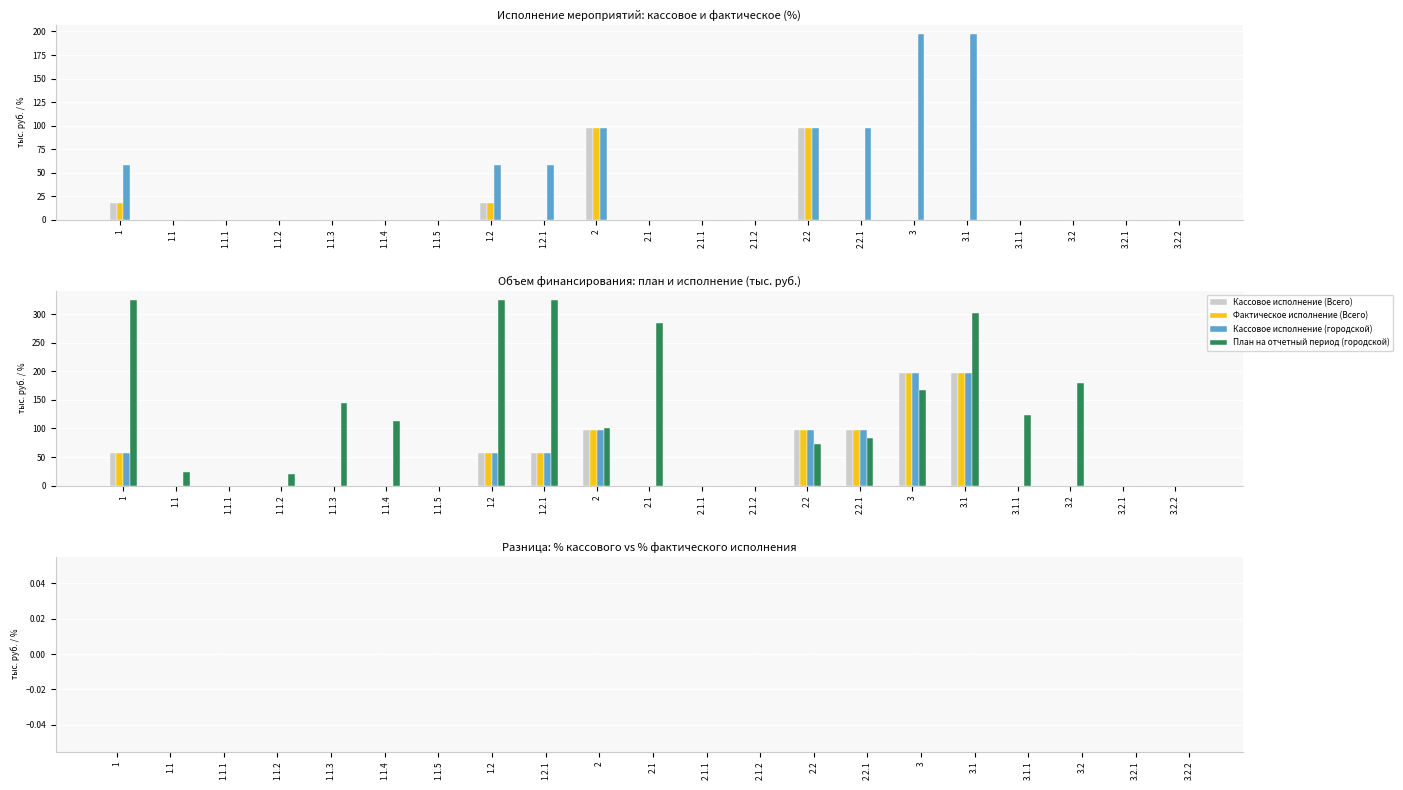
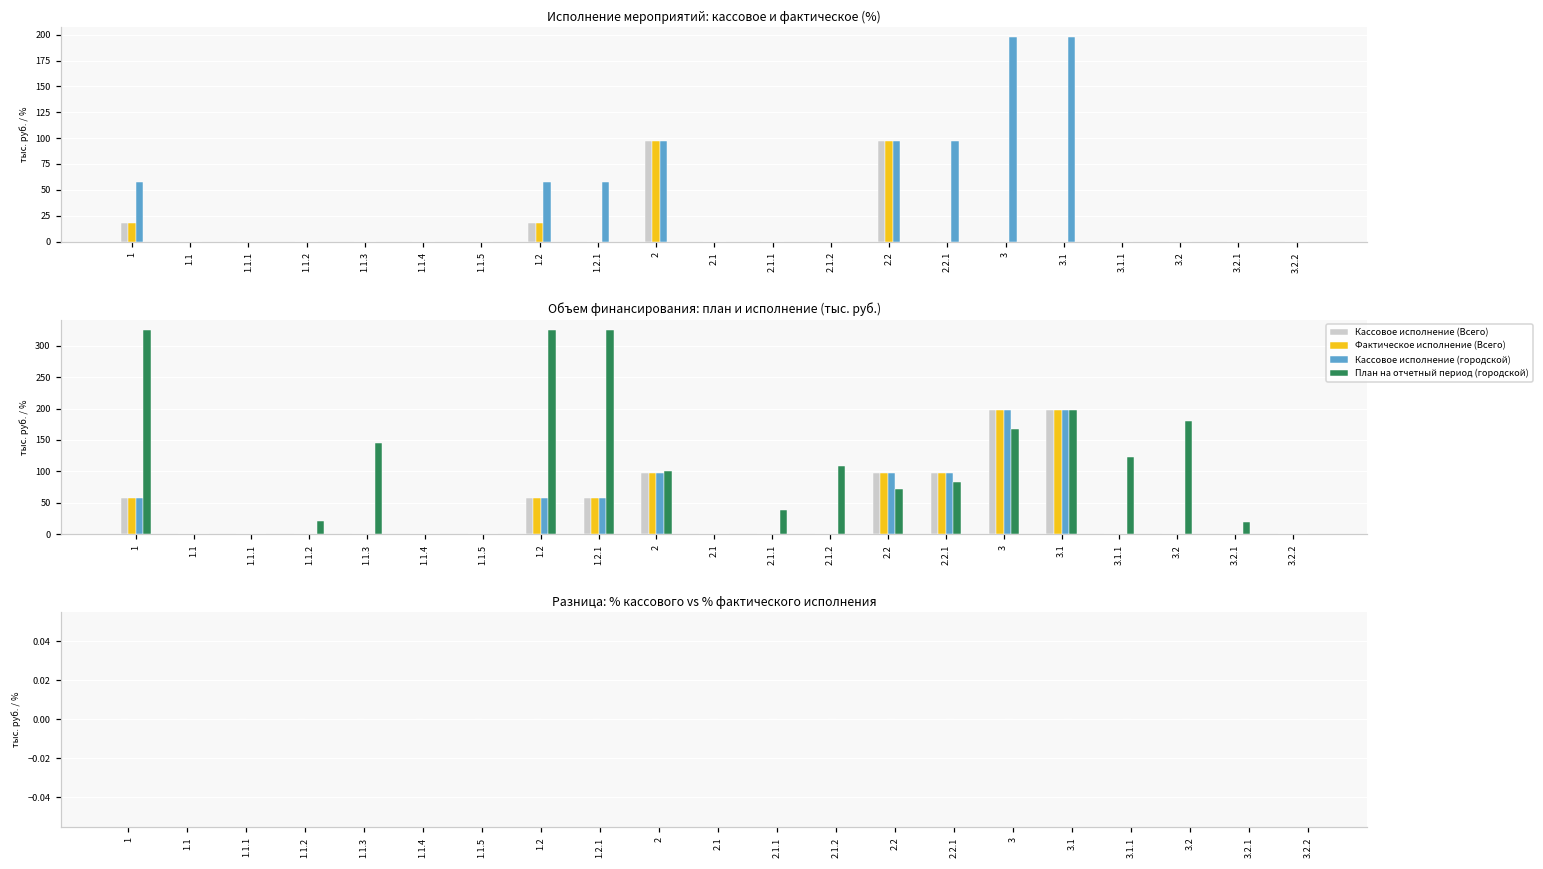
  {
    "Объем финансирования: план и исполнение (тыс. руб.)": {
      "Кассовое исполнение (Всего)": {
        "1": 60,
        "1.1": 0,
        "1.1.1": 0,
        "1.1.2": 0,
        "1.1.3": 0,
        "1.1.4": 0,
        "1.1.5": 0,
        "1.2": 60,
        "1.2.1": 60,
        "2": 100,
        "2.1": 0,
        "2.1.1": 0,
        "2.1.2": 0,
        "2.2": 100,
        "2.2.1": 100,
        "3": 200,
        "3.1": 200,
        "3.1.1": 0,
        "3.2": 0,
        "3.2.1": 0,
        "3.2.2": 0
      },
      "Фактическое исполнение (Всего)": {
        "1": 60,
        "1.1": 0,
        "1.1.1": 0,
        "1.1.2": 0,
        "1.1.3": 0,
        "1.1.4": 0,
        "1.1.5": 0,
        "1.2": 60,
        "1.2.1": 60,
        "2": 100,
        "2.1": 0,
        "2.1.1": 0,
        "2.1.2": 0,
        "2.2": 100,
        "2.2.1": 100,
        "3": 200,
        "3.1": 200,
        "3.1.1": 0,
        "3.2": 0,
        "3.2.1": 0,
        "3.2.2": 0
      },
      "Кассовое исполнение (городской)": {
        "1": 60,
        "1.1": 0,
        "1.1.1": 0,
        "1.1.2": 0,
        "1.1.3": 0,
        "1.1.4": 0,
        "1.1.5": 0,
        "1.2": 60,
        "1.2.1": 60,
        "2": 100,
        "2.1": 0,
        "2.1.1": 0,
        "2.1.2": 0,
        "2.2": 100,
        "2.2.1": 100,
        "3": 200,
        "3.1": 200,
        "3.1.1": 0,
        "3.2": 0,
        "3.2.1": 0,
        "3.2.2": 0
      },
      "План на отчетный период (городской)": {
        "1": 330,
-       "1.1": 20,
+       "1.1": 0,
        "1.1.1": 0,
        "1.1.2": 20,
        "1.1.3": 150,
-       "1.1.4": 110,
+       "1.1.4": 0,
        "1.1.5": 0,
        "1.2": 330,
        "1.2.1": 330,
        "2": 100,
-       "2.1": 290,
-       "2.1.1": 0,
-       "2.1.2": 0,
+       "2.1": 0,
+       "2.1.1": 40,
+       "2.1.2": 110,
        "2.2": 70,
        "2.2.1": 80,
        "3": 170,
-       "3.1": 300,
+       "3.1": 200,
        "3.1.1": 120,
        "3.2": 180,
-       "3.2.1": 0,
+       "3.2.1": 20,
        "3.2.2": 0
      }
    },
    "Разница: % кассового vs % фактического исполнения": {
      "1": 0.000,
      "1.1": 0.000,
      "1.1.1": 0.000,
      "1.1.2": 0.000,
      "1.1.3": 0.000,
      "1.1.4": 0.000,
      "1.1.5": 0.000,
      "1.2": 0.000,
      "1.2.1": 0.000,
      "2": 0.000,
      "2.1": 0.000,
      "2.1.1": 0.000,
      "2.1.2": 0.000,
      "2.2": 0.000,
      "2.2.1": 0.000,
      "3": 0.000,
      "3.1": 0.000,
      "3.1.1": 0.000,
      "3.2": 0.000,
      "3.2.1": 0.000,
      "3.2.2": 0.000
    }
  }
